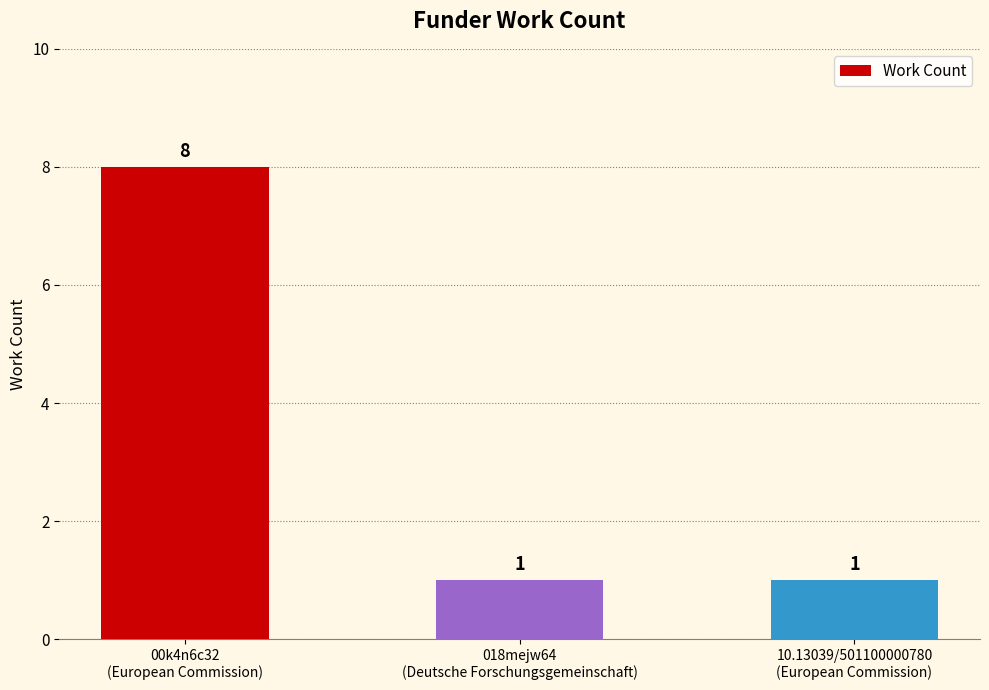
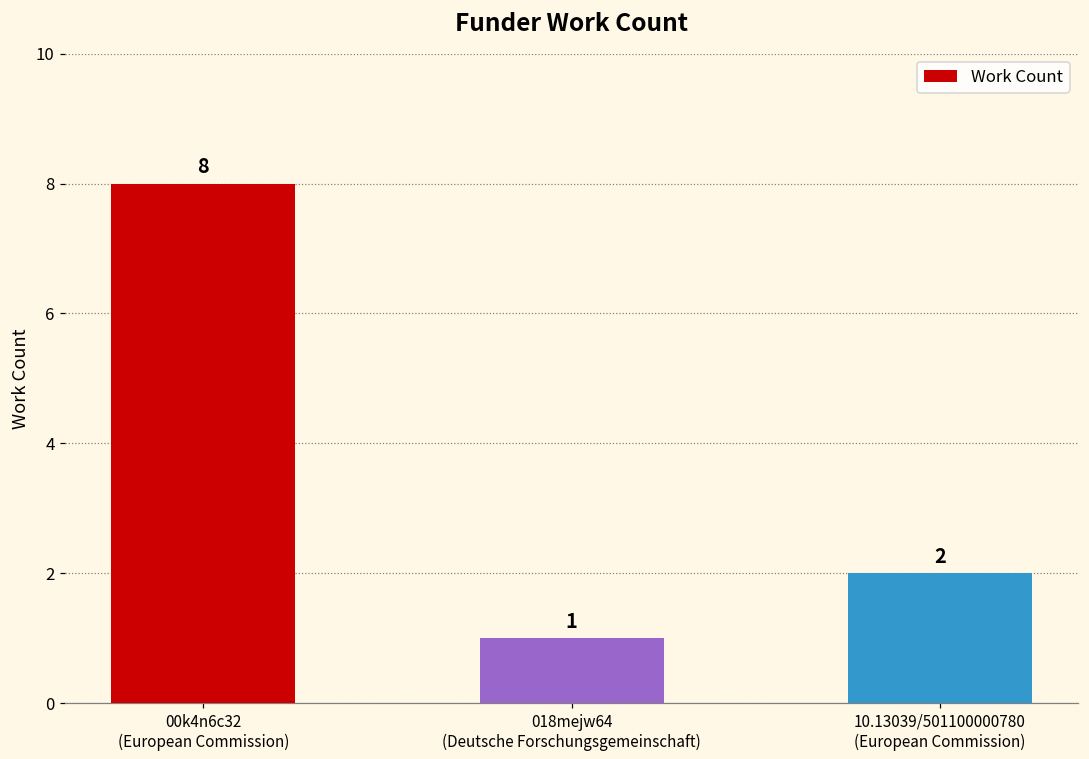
  {
    "00k4n6c32 (European Commission)": 8,
    "018mejw64 (Deutsche Forschungsgemeinschaft)": 1,
-   "10.13039/501100000780 (European Commission)": 1
+   "10.13039/501100000780 (European Commission)": 2
  }
